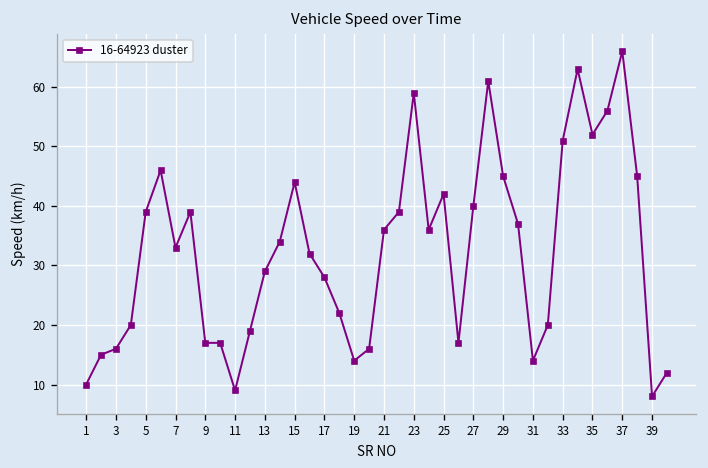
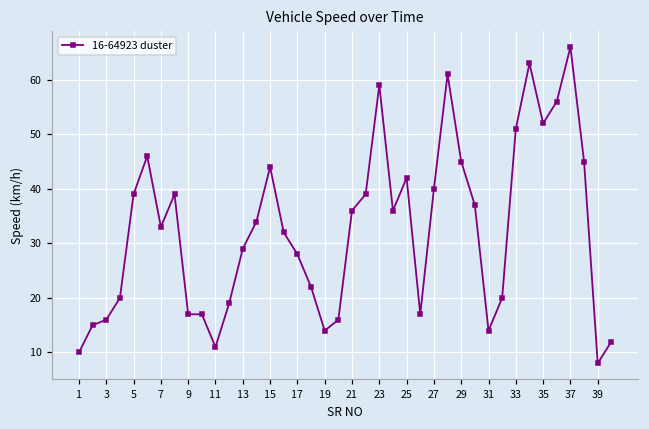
  {
    "1": 10,
    "3": 16,
    "5": 39,
    "7": 33,
    "9": 17,
-   "11": 9,
+   "11": 11,
    "13": 29,
    "15": 44,
    "17": 28,
    "19": 14,
    "21": 36,
    "23": 59,
    "25": 42,
    "27": 40,
    "29": 45,
    "31": 14,
    "33": 51,
    "35": 52,
    "37": 66,
    "39": 8
  }
